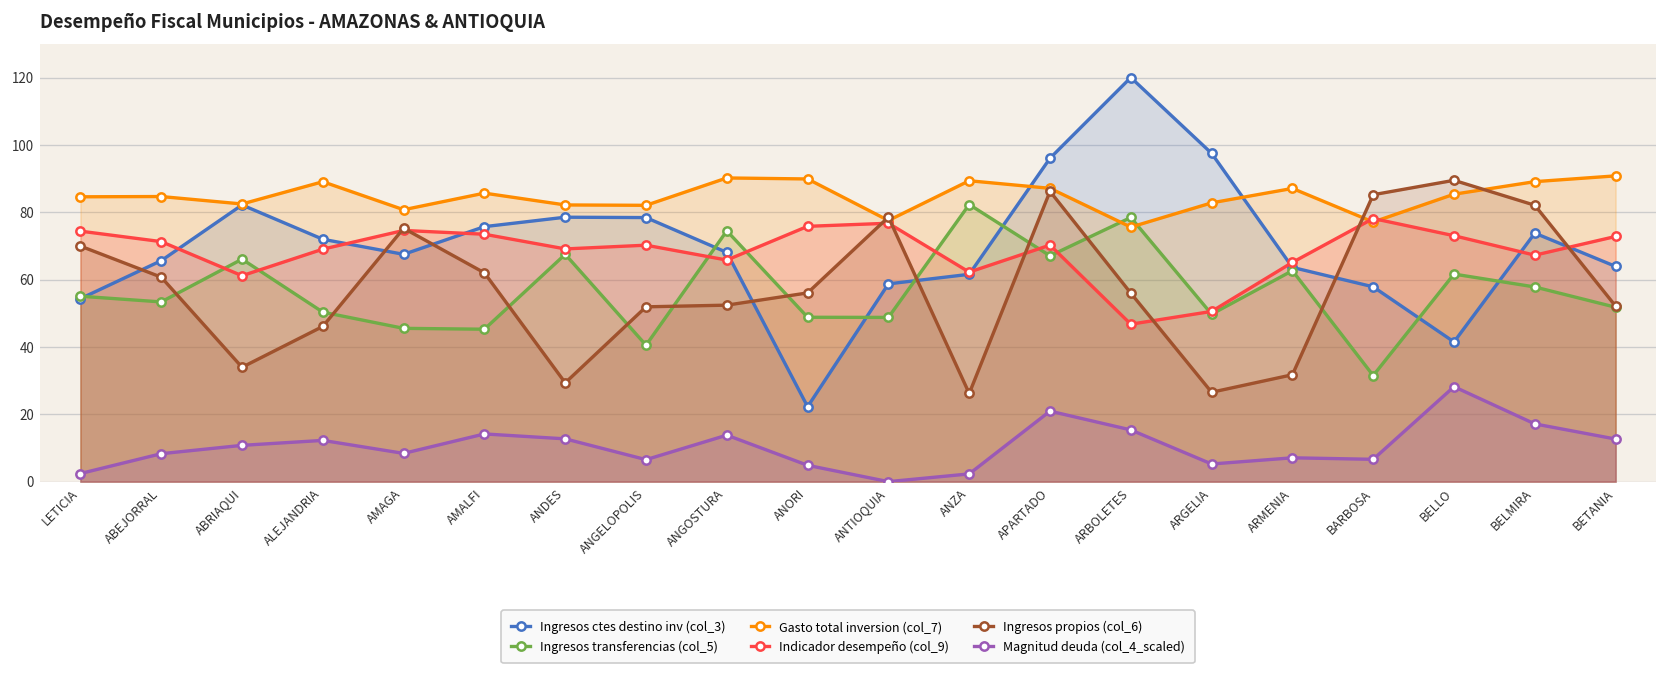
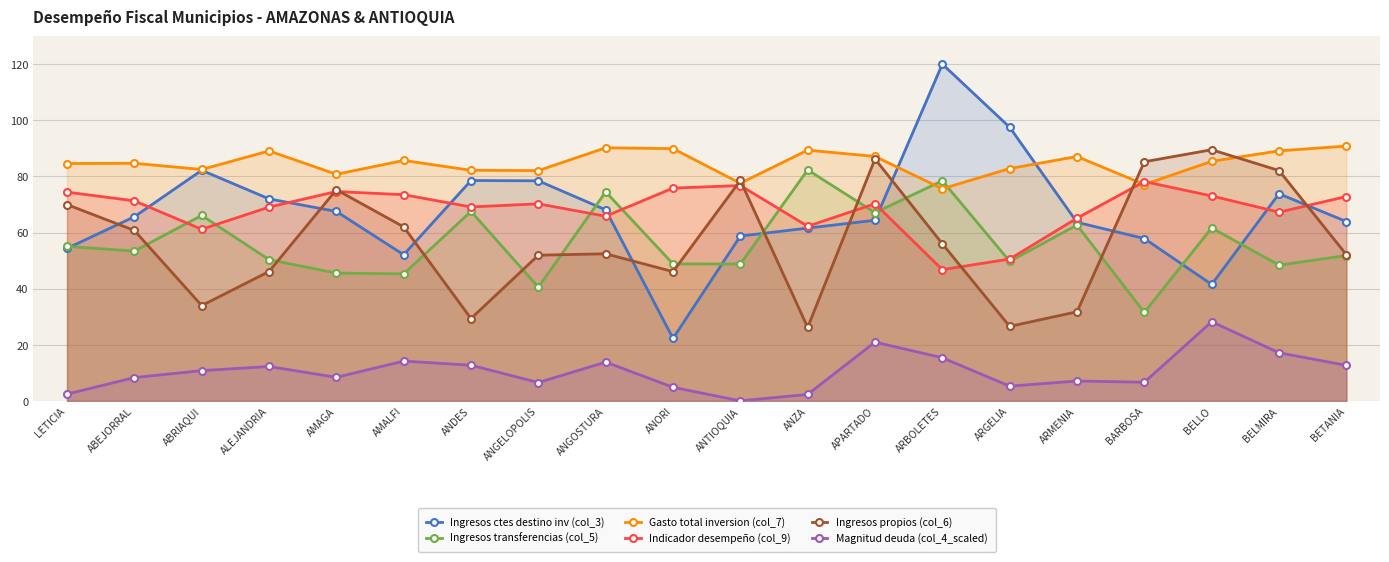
  {
    "Ingresos ctes destino inv (col_3)": {
      "ABEJORRAL": 66,
      "ALEJANDRIA": 72,
      "AMAGA": 68,
-     "AMALFI": 76,
+     "AMALFI": 52,
      "ANDES": 79,
      "ANGELOPOLIS": 78,
      "ANGOSTURA": 68,
      "ANORI": 22,
      "ANTIOQUIA": 59,
-     "APARTADO": 96,
+     "APARTADO": 64,
      "ARBOLETES": 120,
      "ARGELIA": 98,
      "ARMENIA": 64,
      "BARBOSA": 58,
      "BELLO": 41,
      "BELMIRA": 74,
      "BETANIA": 64
    },
    "Ingresos transferencias (col_5)": {
      "ABEJORRAL": 53,
      "ABRIAQUI": 66,
      "ALEJANDRIA": 50,
      "AMAGA": 46,
      "AMALFI": 45,
      "ANDES": 68,
      "ANGELOPOLIS": 41,
      "ANGOSTURA": 74,
      "ANORI": 49,
      "ANTIOQUIA": 49,
      "ANZA": 82,
      "APARTADO": 67,
      "ARBOLETES": 78,
      "ARMENIA": 63,
      "BARBOSA": 32,
      "BELLO": 62,
-     "BELMIRA": 58
+     "BELMIRA": 48
    },
    "Gasto total inversion (col_7)": {
      "LETICIA": 85,
      "ABEJORRAL": 85,
      "ALEJANDRIA": 89,
      "AMAGA": 81,
      "AMALFI": 86,
      "ANDES": 82,
      "ANGELOPOLIS": 82,
      "ANGOSTURA": 90,
      "ANORI": 90,
      "ANZA": 89,
      "APARTADO": 87,
      "ARBOLETES": 76,
      "ARGELIA": 83,
      "ARMENIA": 87,
      "BARBOSA": 77,
      "BELLO": 85,
      "BELMIRA": 89,
      "BETANIA": 91
    },
    "Indicador desempeño (col_9)": {
      "LETICIA": 74,
      "ABEJORRAL": 71,
      "ABRIAQUI": 61,
      "ALEJANDRIA": 69,
      "AMALFI": 73,
      "ANDES": 69,
      "ANGELOPOLIS": 70,
      "ANGOSTURA": 66,
      "ANORI": 76,
      "APARTADO": 70,
      "ARBOLETES": 47,
      "ARMENIA": 65,
      "BARBOSA": 78,
      "BELLO": 73,
      "BELMIRA": 67,
      "BETANIA": 73
    },
    "Ingresos propios (col_6)": {
      "LETICIA": 70,
      "ABEJORRAL": 61,
      "ABRIAQUI": 34,
      "ALEJANDRIA": 46,
      "AMALFI": 62,
      "ANDES": 29,
      "ANGELOPOLIS": 52,
      "ANGOSTURA": 52,
-     "ANORI": 56,
+     "ANORI": 46,
      "ANTIOQUIA": 79,
      "ANZA": 26,
      "APARTADO": 86,
      "ARBOLETES": 56,
      "ARGELIA": 27,
      "ARMENIA": 32,
      "BARBOSA": 85,
      "BELLO": 90,
      "BELMIRA": 82
    },
    "Magnitud deuda (col_4_scaled)": {
      "LETICIA": 2,
      "ABEJORRAL": 8,
      "ABRIAQUI": 11,
      "ALEJANDRIA": 12,
      "AMAGA": 8,
      "AMALFI": 14,
      "ANDES": 13,
      "ANGELOPOLIS": 7,
      "ANGOSTURA": 14,
      "ANORI": 5,
      "ANTIOQUIA": 0,
      "ANZA": 2,
      "APARTADO": 21,
      "ARBOLETES": 15,
      "ARGELIA": 5,
      "ARMENIA": 7,
      "BARBOSA": 7,
      "BELLO": 28,
      "BELMIRA": 17,
      "BETANIA": 13
    }
  }
